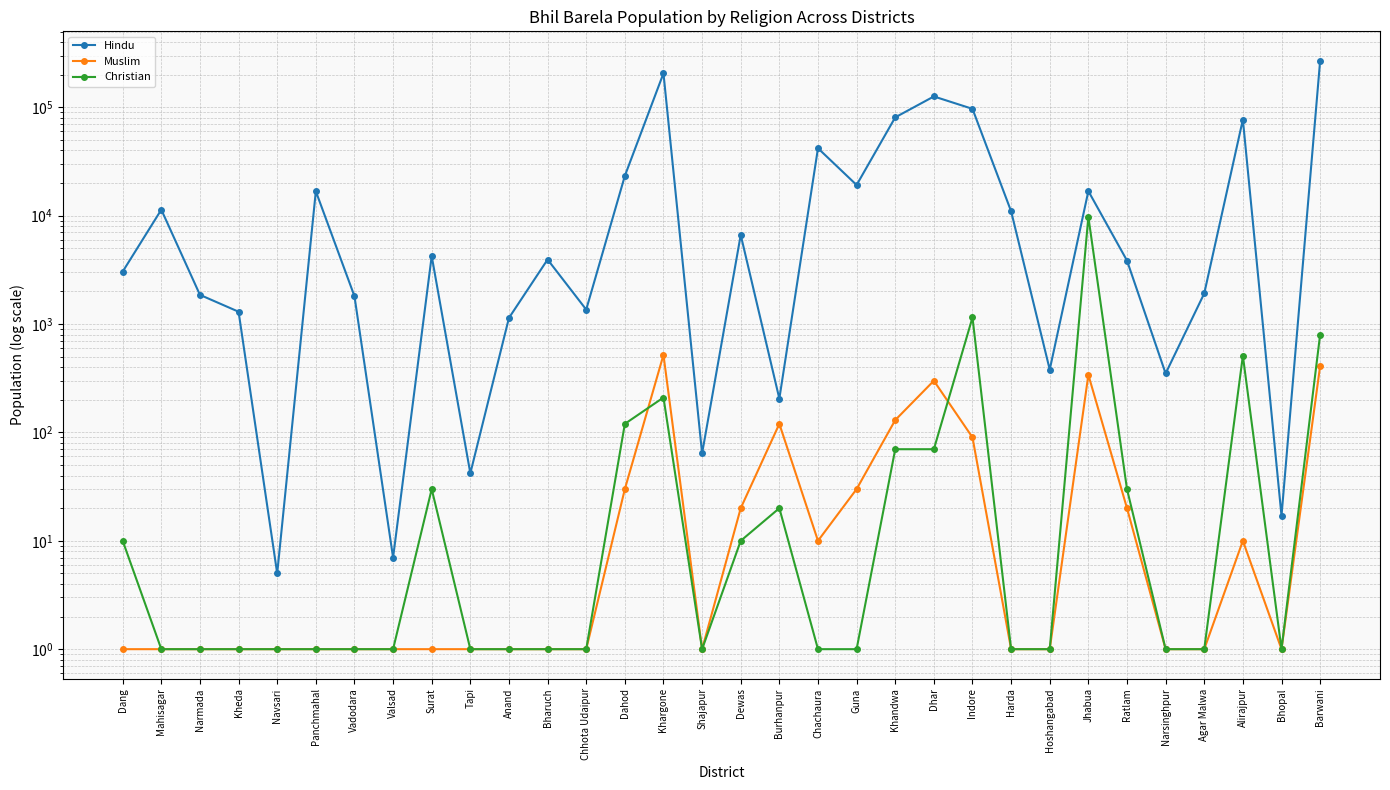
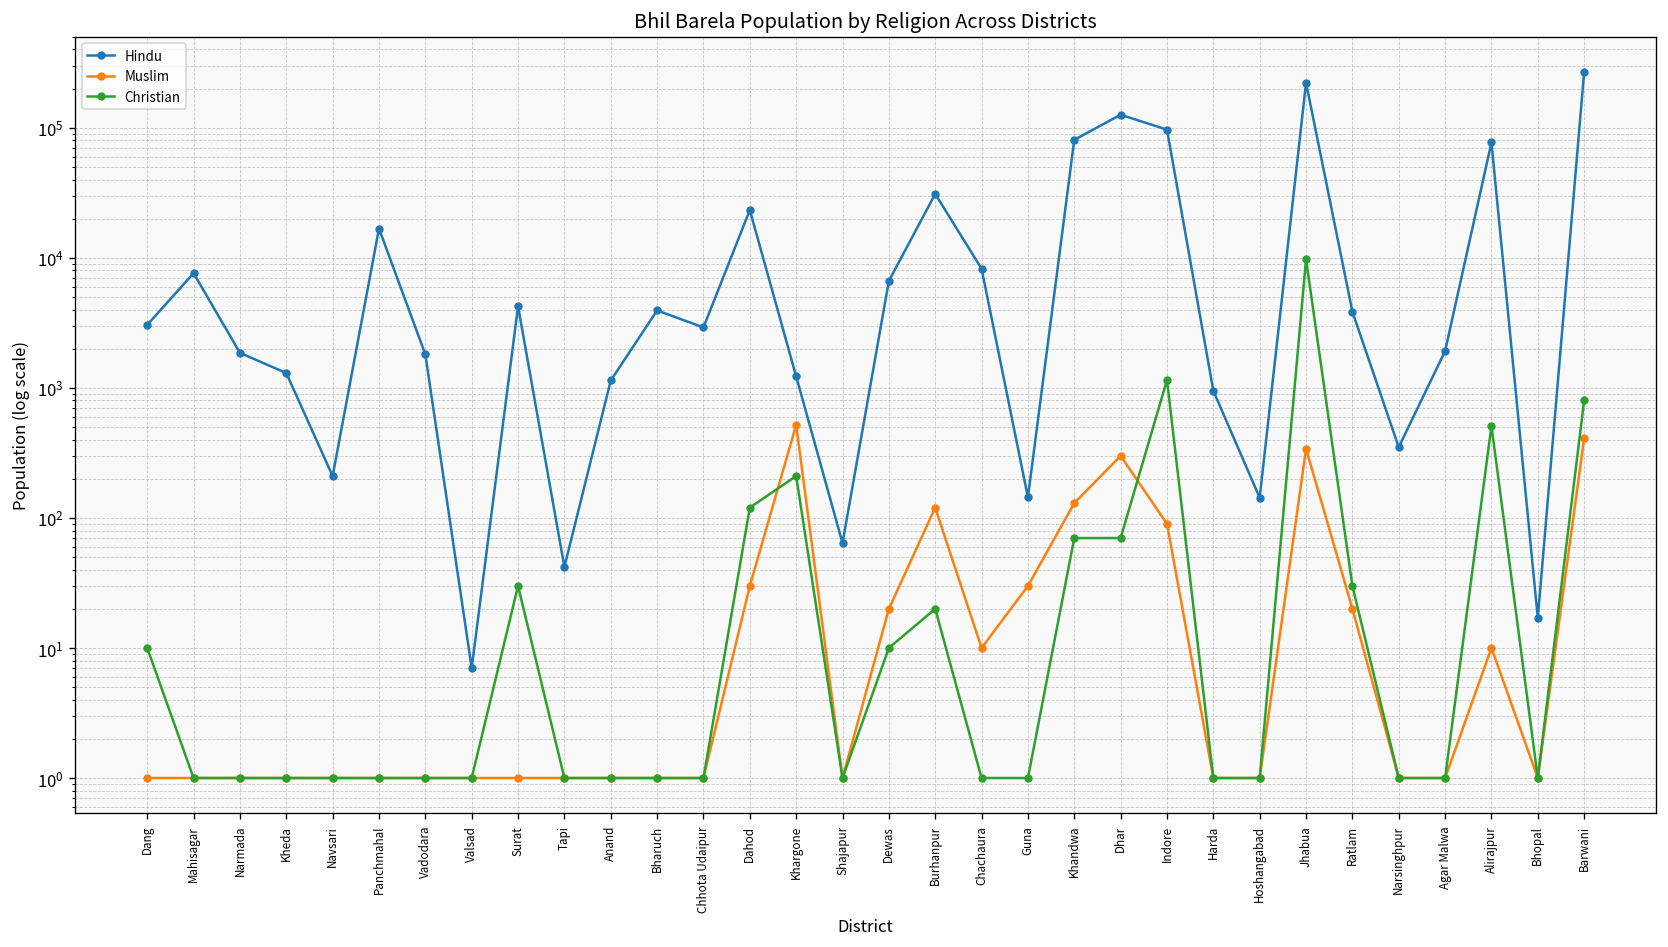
  {
    "Hindu": {
      "Dang": 3000,
-     "Mahisagar": 11000,
+     "Mahisagar": 8000,
      "Narmada": 1900,
      "Kheda": 1300,
-     "Navsari": 5,
+     "Navsari": 210,
      "Panchmahal": 17000,
      "Vadodara": 1800,
      "Valsad": 7,
      "Surat": 4200,
      "Tapi": 42,
      "Anand": 1100,
      "Bharuch": 3900,
-     "Chhota Udaipur": 1400,
+     "Chhota Udaipur": 2900,
      "Dahod": 23000,
-     "Khargone": 210000,
+     "Khargone": 1200,
      "Shajapur": 60,
      "Dewas": 7000,
-     "Burhanpur": 210,
-     "Chachaura": 42000,
-     "Guna": 19000,
+     "Burhanpur": 31000,
+     "Chachaura": 8000,
+     "Guna": 140,
      "Khandwa": 80000,
      "Dhar": 130000,
      "Indore": 100000,
-     "Harda": 11000,
-     "Hoshangabad": 380,
-     "Jhabua": 17000,
+     "Harda": 1000,
+     "Hoshangabad": 140,
+     "Jhabua": 220000,
      "Ratlam": 3900,
      "Narsinghpur": 350,
      "Agar Malwa": 1900,
      "Alirajpur": 80000,
      "Bhopal": 17,
      "Barwani": 270000
    },
    "Muslim": {
      "Dang": 1,
      "Surat": 1,
      "Dahod": 30,
      "Khargone": 500,
      "Dewas": 20,
      "Burhanpur": 120,
      "Chachaura": 10,
      "Guna": 30,
      "Khandwa": 130,
      "Dhar": 300,
      "Indore": 90,
      "Jhabua": 340,
      "Ratlam": 20,
      "Alirajpur": 10,
      "Barwani": 410
    },
    "Christian": {
      "Dang": 10,
      "Surat": 30,
      "Dahod": 120,
      "Khargone": 210,
      "Dewas": 10,
      "Burhanpur": 20,
      "Chachaura": 1,
      "Guna": 1,
      "Khandwa": 70,
      "Dhar": 70,
      "Indore": 1200,
      "Jhabua": 10000,
      "Ratlam": 30,
      "Alirajpur": 500,
      "Barwani": 800
    }
  }
